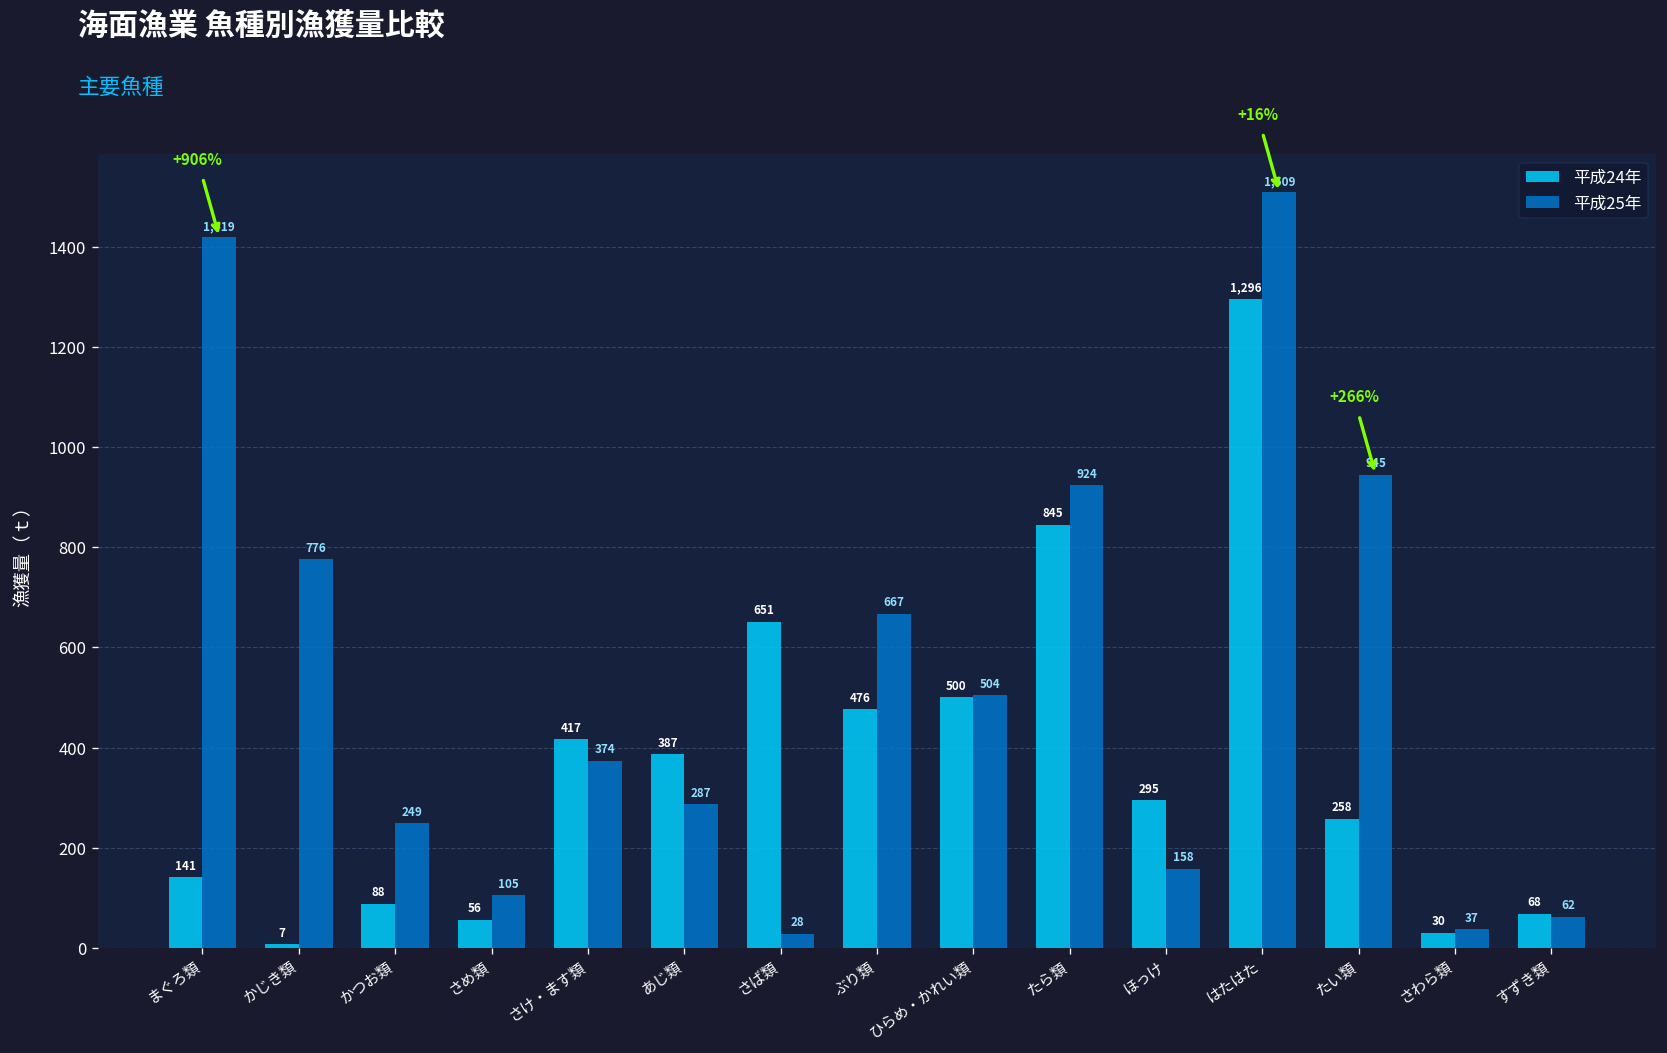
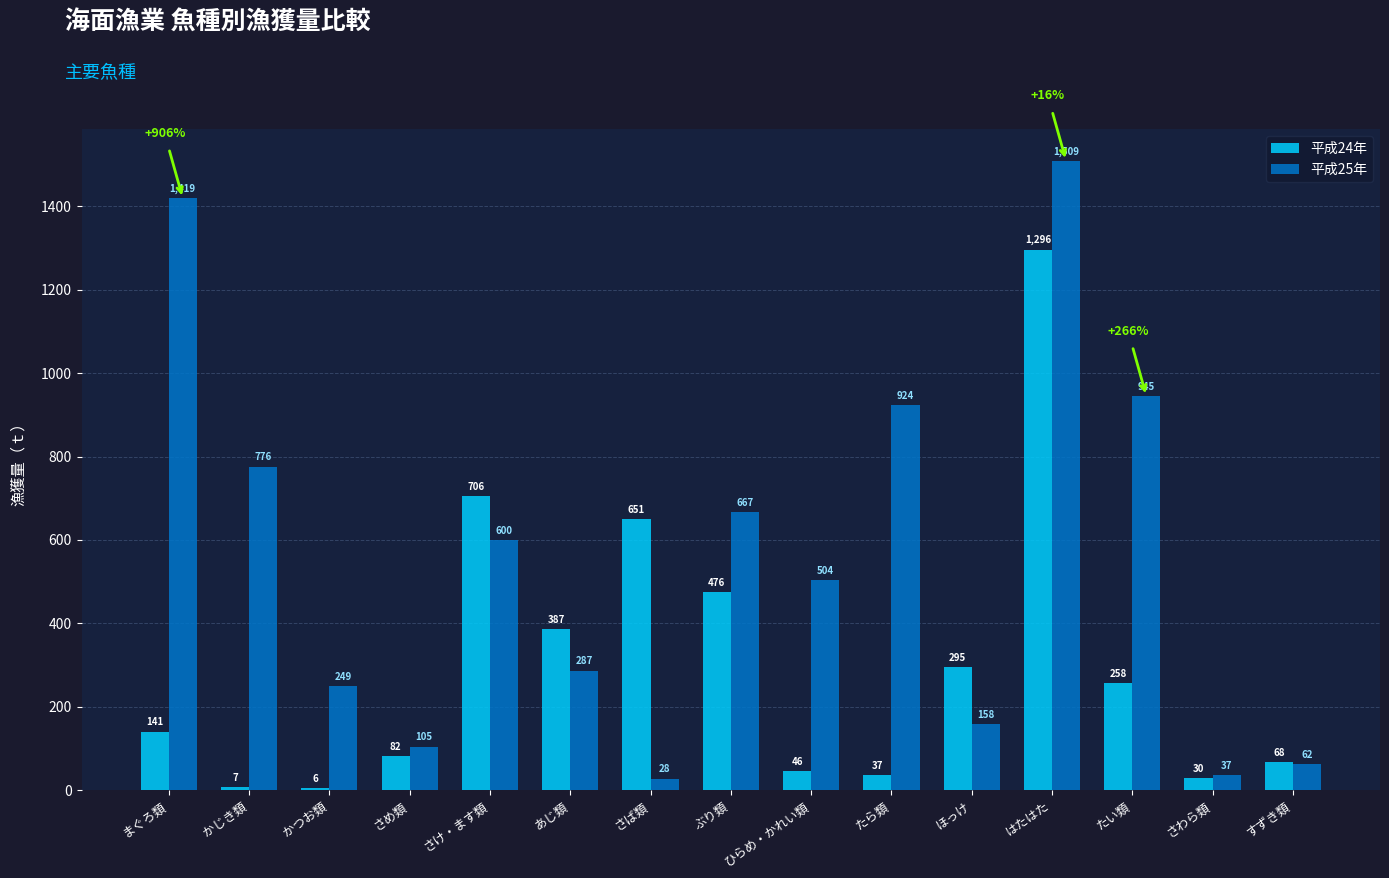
  {
    "平成24年": {
      "まぐろ類": "141",
      "かじき類": "7",
-     "かつお類": "88",
-     "さめ類": "56",
-     "さけ・ます類": "417",
+     "かつお類": "6",
+     "さめ類": "82",
+     "さけ・ます類": "706",
      "あじ類": "387",
      "さば類": "651",
      "ぶり類": "476",
-     "ひらめ・かれい類": "500",
-     "たら類": "845",
+     "ひらめ・かれい類": "46",
+     "たら類": "37",
      "ほっけ": "295",
      "はたはた": "1,296",
      "たい類": "258",
      "さわら類": "30",
      "すずき類": "68"
    },
    "平成25年": {
      "まぐろ類": "1,419",
      "かじき類": "776",
      "かつお類": "249",
      "さめ類": "105",
-     "さけ・ます類": "374",
+     "さけ・ます類": "600",
      "あじ類": "287",
      "さば類": "28",
      "ぶり類": "667",
      "ひらめ・かれい類": "504",
      "たら類": "924",
      "ほっけ": "158",
      "はたはた": "1,509",
      "たい類": "945",
      "さわら類": "37",
      "すずき類": "62"
    }
  }
